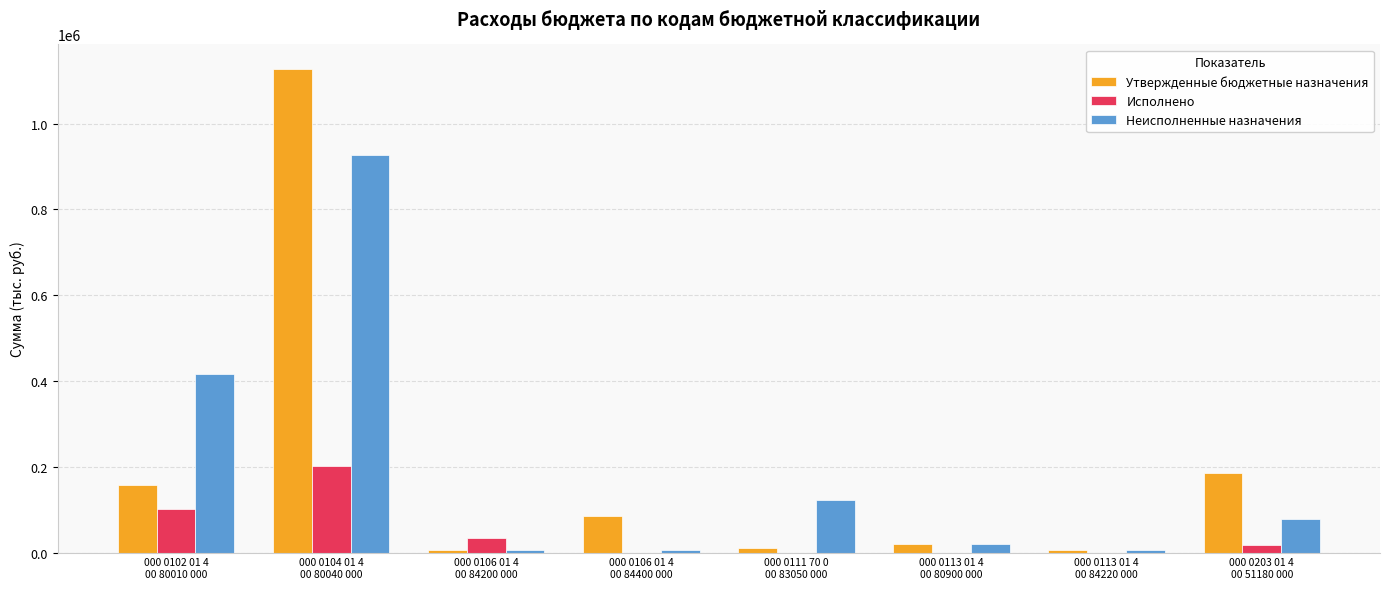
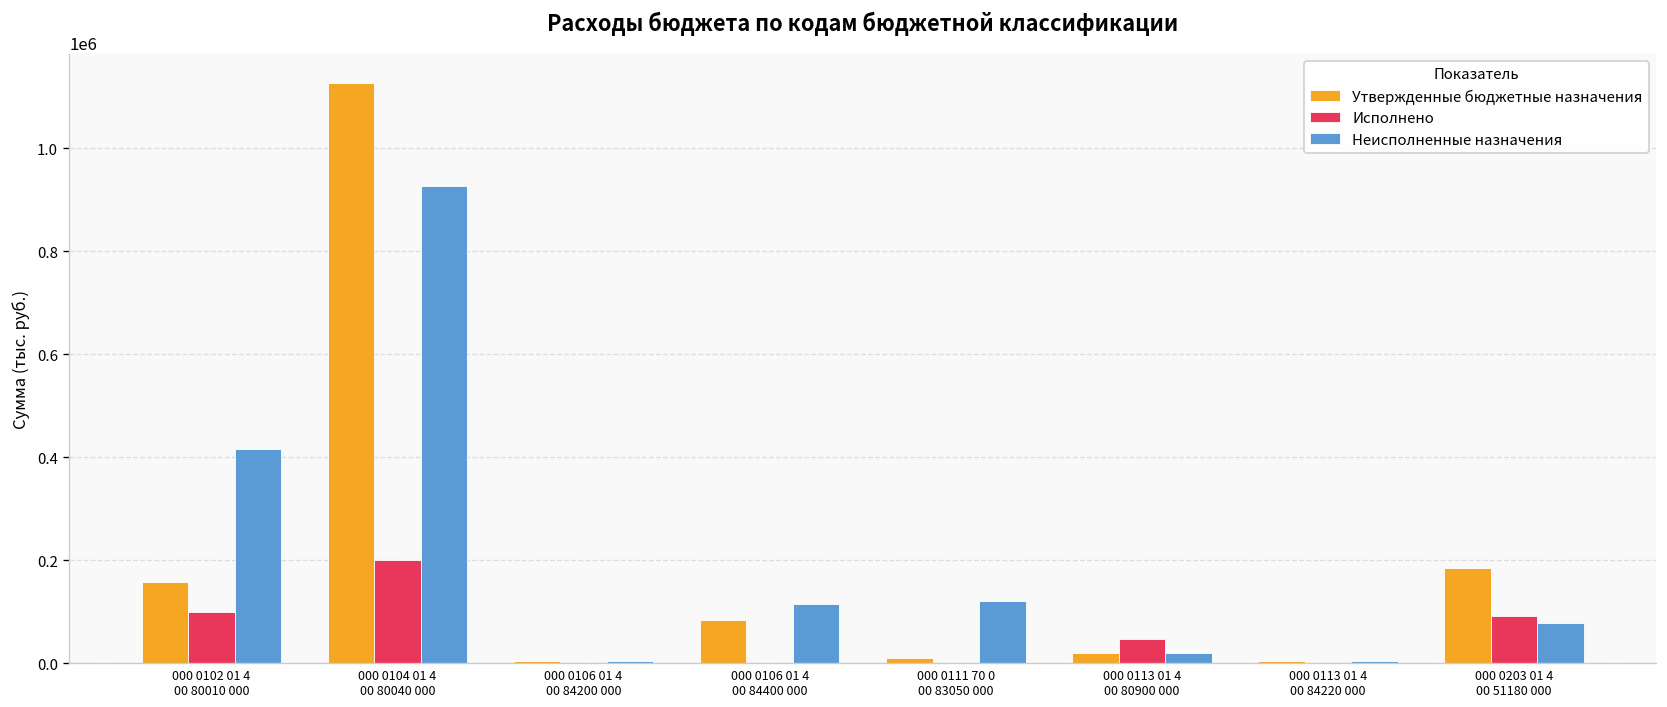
  {
    "Утвержденные бюджетные назначения": {
      "000 0102 01 4 00 80010 000": 160000,
      "000 0104 01 4 00 80040 000": 1130000,
      "000 0106 01 4 00 84400 000": 80000,
      "000 0111 70 0 00 83050 000": 10000,
      "000 0113 01 4 00 80900 000": 20000,
      "000 0203 01 4 00 51180 000": 180000
    },
    "Исполнено": {
      "000 0102 01 4 00 80010 000": 100000,
      "000 0104 01 4 00 80040 000": 200000,
-     "000 0106 01 4 00 84200 000": 30000,
+     "000 0106 01 4 00 84200 000": 0,
      "000 0106 01 4 00 84400 000": 0,
      "000 0111 70 0 00 83050 000": 0,
-     "000 0113 01 4 00 80900 000": 0,
+     "000 0113 01 4 00 80900 000": 50000,
      "000 0113 01 4 00 84220 000": 0,
-     "000 0203 01 4 00 51180 000": 20000
+     "000 0203 01 4 00 51180 000": 90000
    },
    "Неисполненные назначения": {
      "000 0102 01 4 00 80010 000": 420000,
      "000 0104 01 4 00 80040 000": 930000,
-     "000 0106 01 4 00 84400 000": 10000,
+     "000 0106 01 4 00 84400 000": 110000,
      "000 0111 70 0 00 83050 000": 120000,
      "000 0113 01 4 00 80900 000": 20000,
      "000 0203 01 4 00 51180 000": 80000
    }
  }
